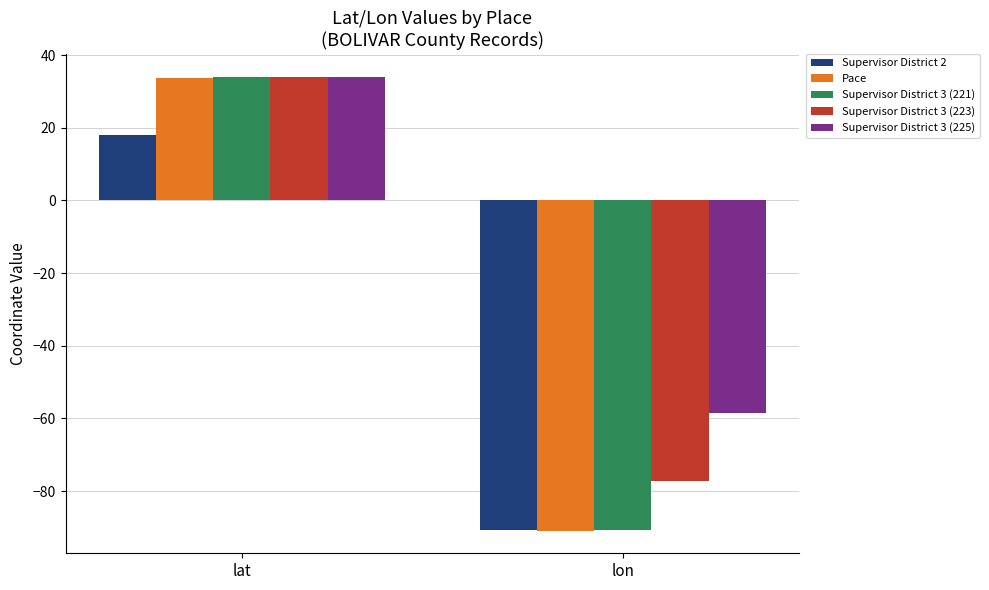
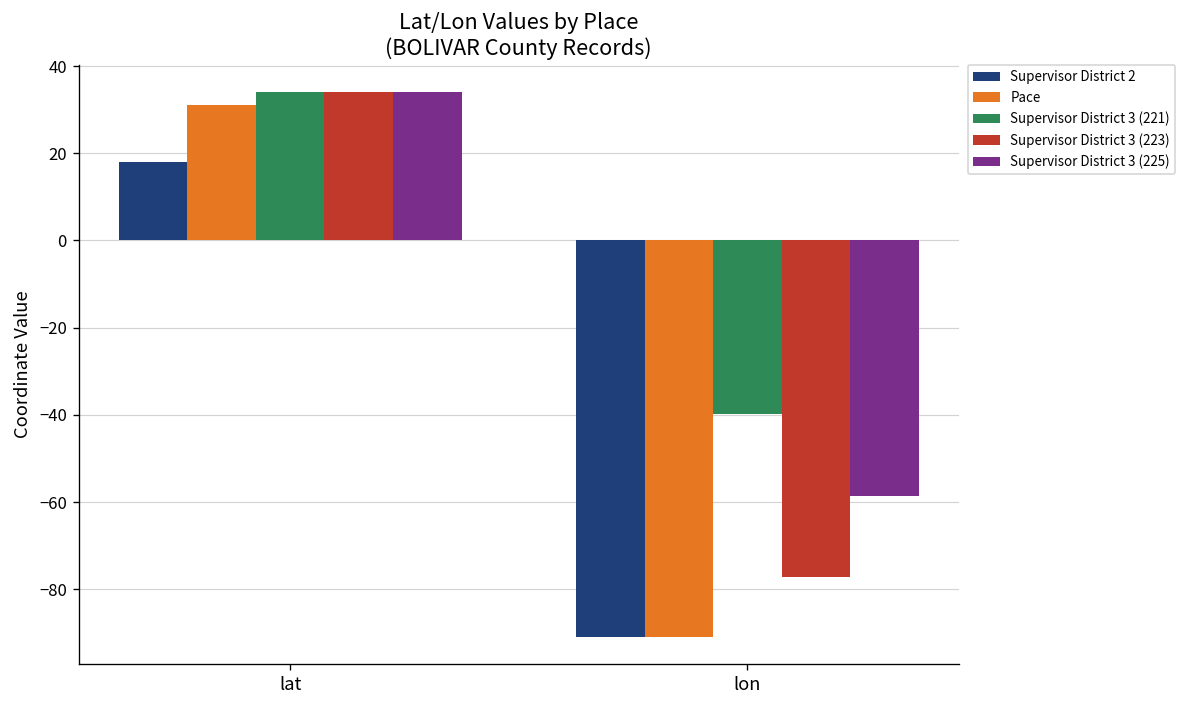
  {
    "Supervisor District 2": {
      "lat": 18,
      "lon": -91
    },
    "Pace": {
-     "lat": 34,
+     "lat": 31,
      "lon": -91
    },
    "Supervisor District 3 (221)": {
      "lat": 34,
-     "lon": -91
+     "lon": -40
    },
    "Supervisor District 3 (223)": {
      "lat": 34,
      "lon": -77
    },
    "Supervisor District 3 (225)": {
      "lat": 34,
      "lon": -59
    }
  }
